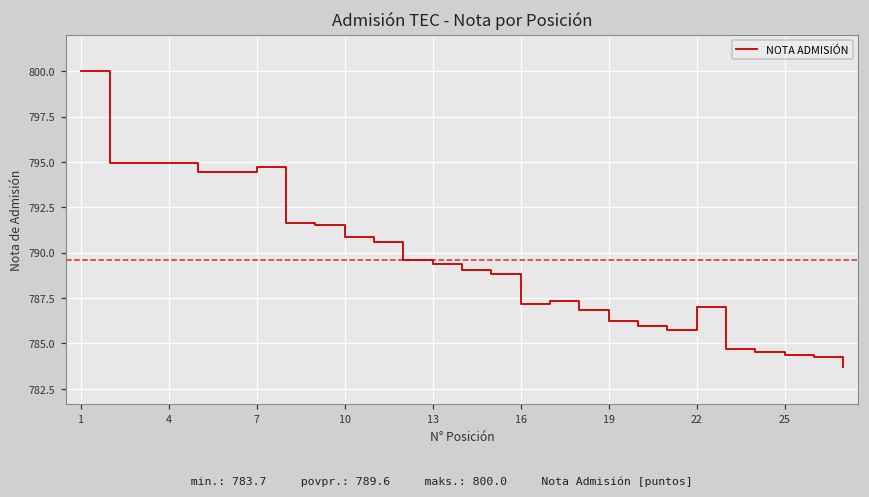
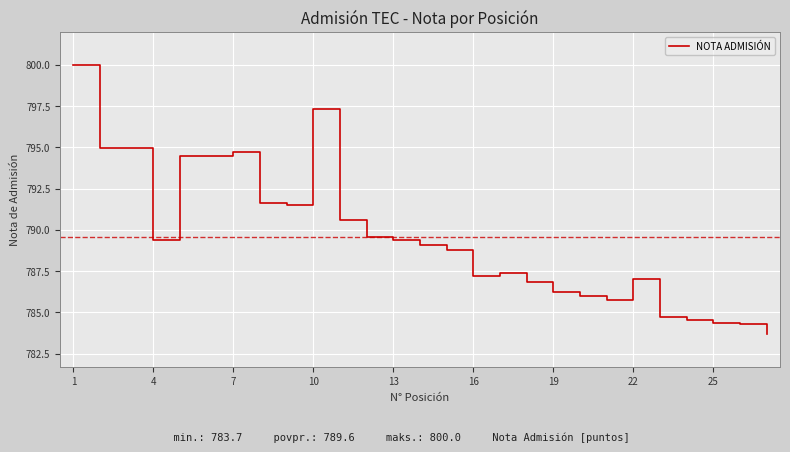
  {
    "1": 800.0,
-   "4": 795.0,
+   "4": 789.4,
    "7": 794.7,
-   "10": 790.9,
+   "10": 797.3,
    "13": 789.4,
    "16": 787.2,
    "19": 786.2,
    "22": 787.0,
    "25": 784.4
  }
